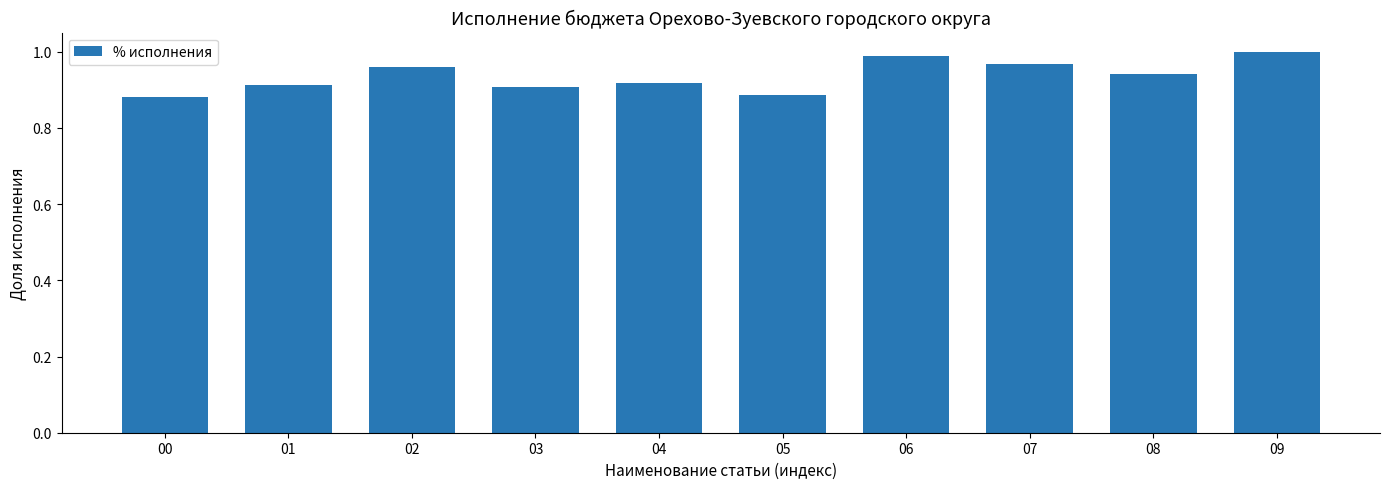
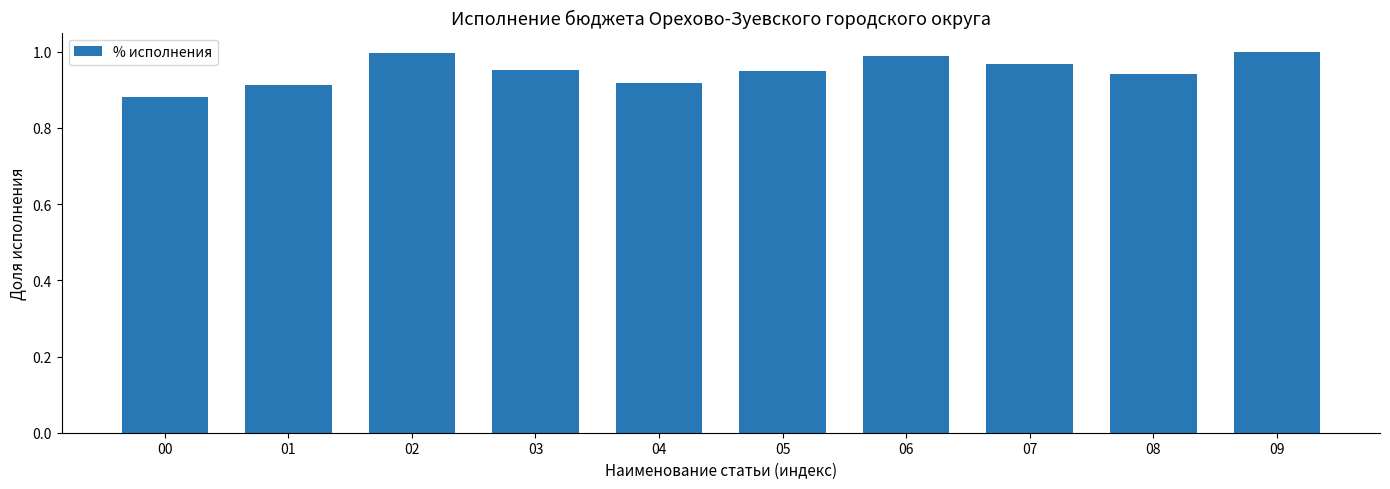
  {
    "00": 0.88,
    "01": 0.91,
-   "02": 0.96,
-   "03": 0.91,
+   "02": 1.00,
+   "03": 0.95,
    "04": 0.92,
-   "05": 0.89,
+   "05": 0.95,
    "06": 0.99,
    "07": 0.97,
    "08": 0.94,
    "09": 1.00
  }
